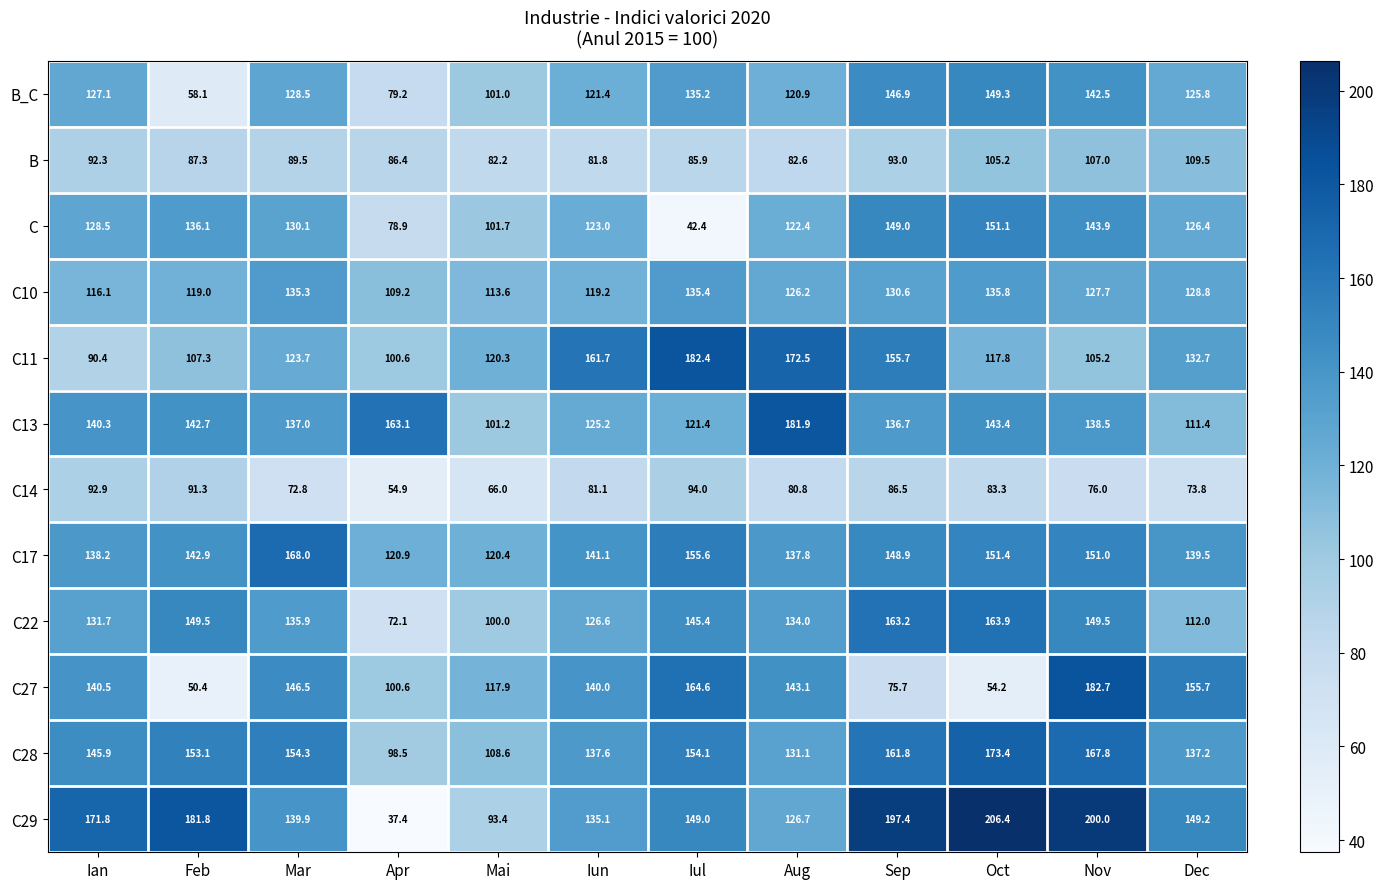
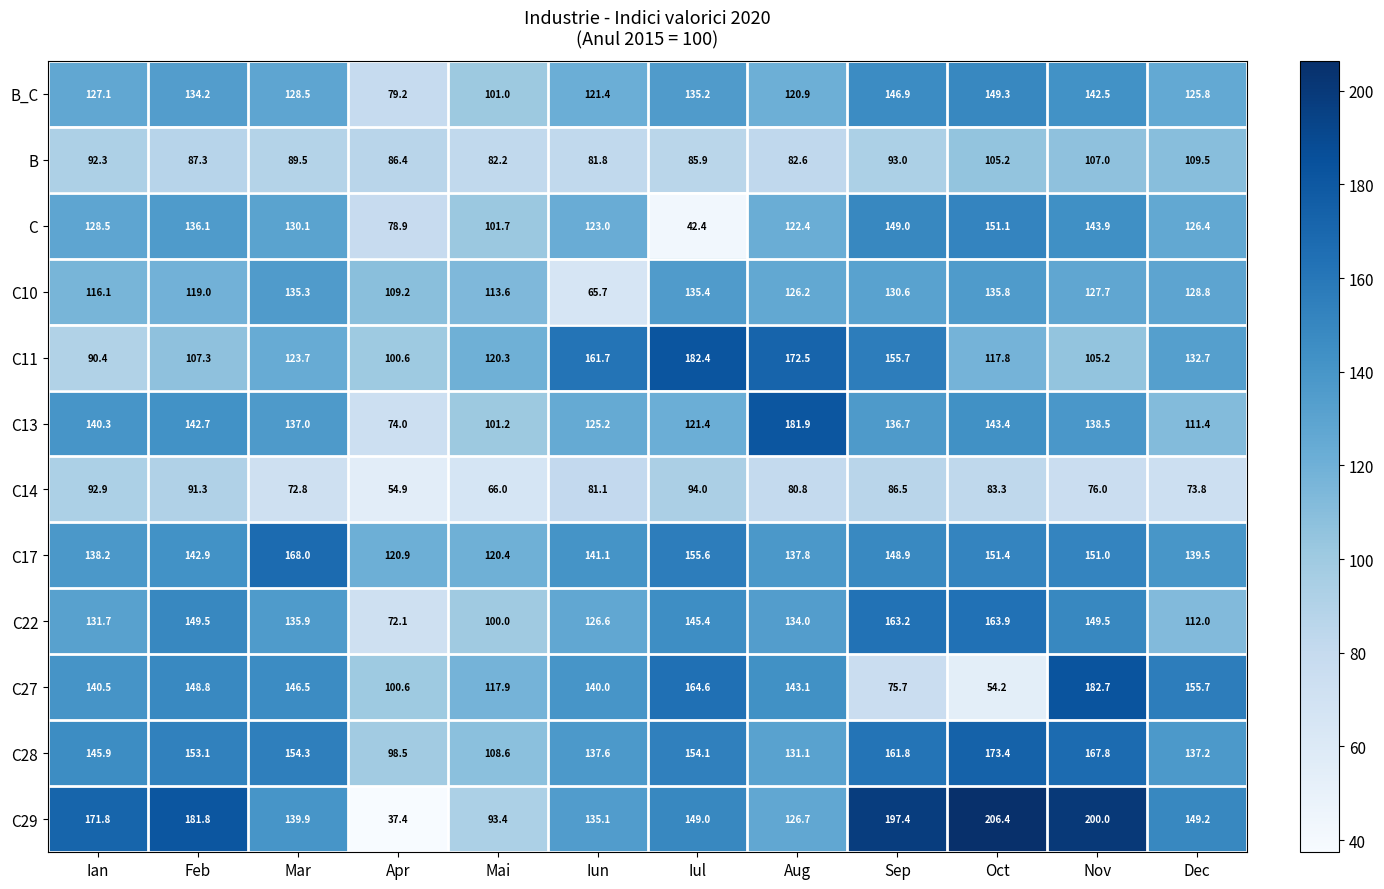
  {
    "B_C": {
      "Ian": 127.1,
-     "Feb": 58.1,
+     "Feb": 134.2,
      "Mar": 128.5,
      "Apr": 79.2,
      "Mai": 101.0,
      "Iun": 121.4,
      "Iul": 135.2,
      "Aug": 120.9,
      "Sep": 146.9,
      "Oct": 149.3,
      "Nov": 142.5,
      "Dec": 125.8
    },
    "B": {
      "Ian": 92.3,
      "Feb": 87.3,
      "Mar": 89.5,
      "Apr": 86.4,
      "Mai": 82.2,
      "Iun": 81.8,
      "Iul": 85.9,
      "Aug": 82.6,
      "Sep": 93.0,
      "Oct": 105.2,
      "Nov": 107.0,
      "Dec": 109.5
    },
    "C": {
      "Ian": 128.5,
      "Feb": 136.1,
      "Mar": 130.1,
      "Apr": 78.9,
      "Mai": 101.7,
      "Iun": 123.0,
      "Iul": 42.4,
      "Aug": 122.4,
      "Sep": 149.0,
      "Oct": 151.1,
      "Nov": 143.9,
      "Dec": 126.4
    },
    "C10": {
      "Ian": 116.1,
      "Feb": 119.0,
      "Mar": 135.3,
      "Apr": 109.2,
      "Mai": 113.6,
-     "Iun": 119.2,
+     "Iun": 65.7,
      "Iul": 135.4,
      "Aug": 126.2,
      "Sep": 130.6,
      "Oct": 135.8,
      "Nov": 127.7,
      "Dec": 128.8
    },
    "C11": {
      "Ian": 90.4,
      "Feb": 107.3,
      "Mar": 123.7,
      "Apr": 100.6,
      "Mai": 120.3,
      "Iun": 161.7,
      "Iul": 182.4,
      "Aug": 172.5,
      "Sep": 155.7,
      "Oct": 117.8,
      "Nov": 105.2,
      "Dec": 132.7
    },
    "C13": {
      "Ian": 140.3,
      "Feb": 142.7,
      "Mar": 137.0,
-     "Apr": 163.1,
+     "Apr": 74.0,
      "Mai": 101.2,
      "Iun": 125.2,
      "Iul": 121.4,
      "Aug": 181.9,
      "Sep": 136.7,
      "Oct": 143.4,
      "Nov": 138.5,
      "Dec": 111.4
    },
    "C14": {
      "Ian": 92.9,
      "Feb": 91.3,
      "Mar": 72.8,
      "Apr": 54.9,
      "Mai": 66.0,
      "Iun": 81.1,
      "Iul": 94.0,
      "Aug": 80.8,
      "Sep": 86.5,
      "Oct": 83.3,
      "Nov": 76.0,
      "Dec": 73.8
    },
    "C17": {
      "Ian": 138.2,
      "Feb": 142.9,
      "Mar": 168.0,
      "Apr": 120.9,
      "Mai": 120.4,
      "Iun": 141.1,
      "Iul": 155.6,
      "Aug": 137.8,
      "Sep": 148.9,
      "Oct": 151.4,
      "Nov": 151.0,
      "Dec": 139.5
    },
    "C22": {
      "Ian": 131.7,
      "Feb": 149.5,
      "Mar": 135.9,
      "Apr": 72.1,
      "Mai": 100.0,
      "Iun": 126.6,
      "Iul": 145.4,
      "Aug": 134.0,
      "Sep": 163.2,
      "Oct": 163.9,
      "Nov": 149.5,
      "Dec": 112.0
    },
    "C27": {
      "Ian": 140.5,
-     "Feb": 50.4,
+     "Feb": 148.8,
      "Mar": 146.5,
      "Apr": 100.6,
      "Mai": 117.9,
      "Iun": 140.0,
      "Iul": 164.6,
      "Aug": 143.1,
      "Sep": 75.7,
      "Oct": 54.2,
      "Nov": 182.7,
      "Dec": 155.7
    },
    "C28": {
      "Ian": 145.9,
      "Feb": 153.1,
      "Mar": 154.3,
      "Apr": 98.5,
      "Mai": 108.6,
      "Iun": 137.6,
      "Iul": 154.1,
      "Aug": 131.1,
      "Sep": 161.8,
      "Oct": 173.4,
      "Nov": 167.8,
      "Dec": 137.2
    },
    "C29": {
      "Ian": 171.8,
      "Feb": 181.8,
      "Mar": 139.9,
      "Apr": 37.4,
      "Mai": 93.4,
      "Iun": 135.1,
      "Iul": 149.0,
      "Aug": 126.7,
      "Sep": 197.4,
      "Oct": 206.4,
      "Nov": 200.0,
      "Dec": 149.2
    }
  }
